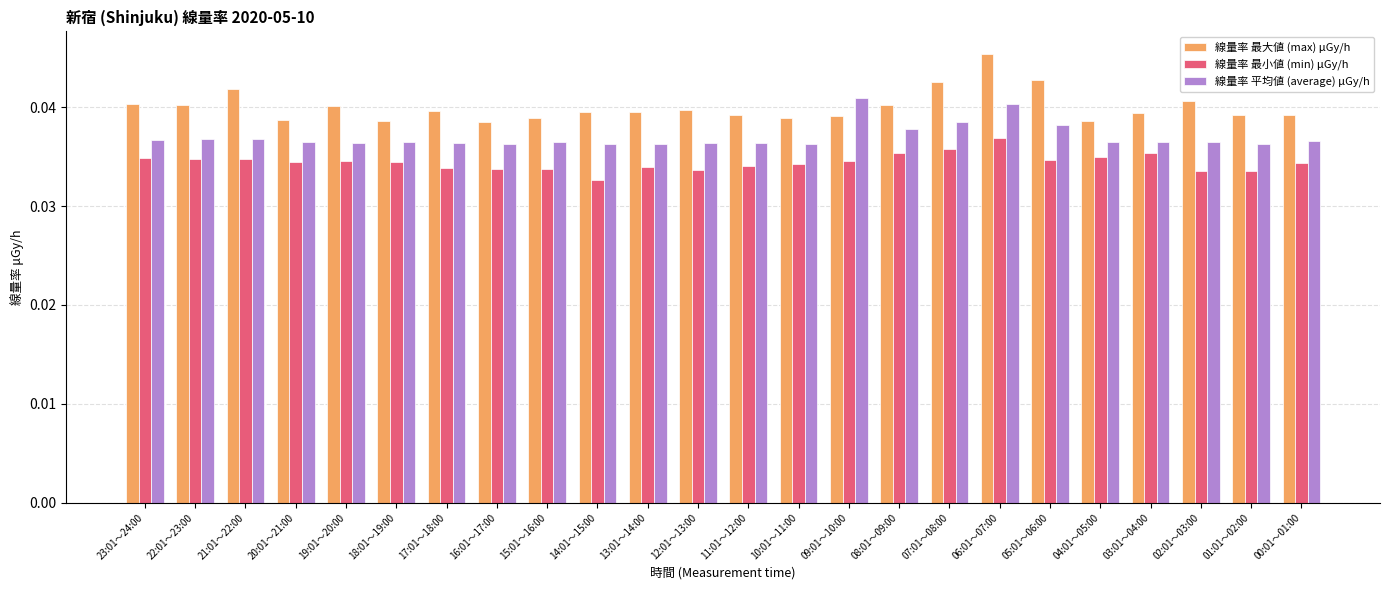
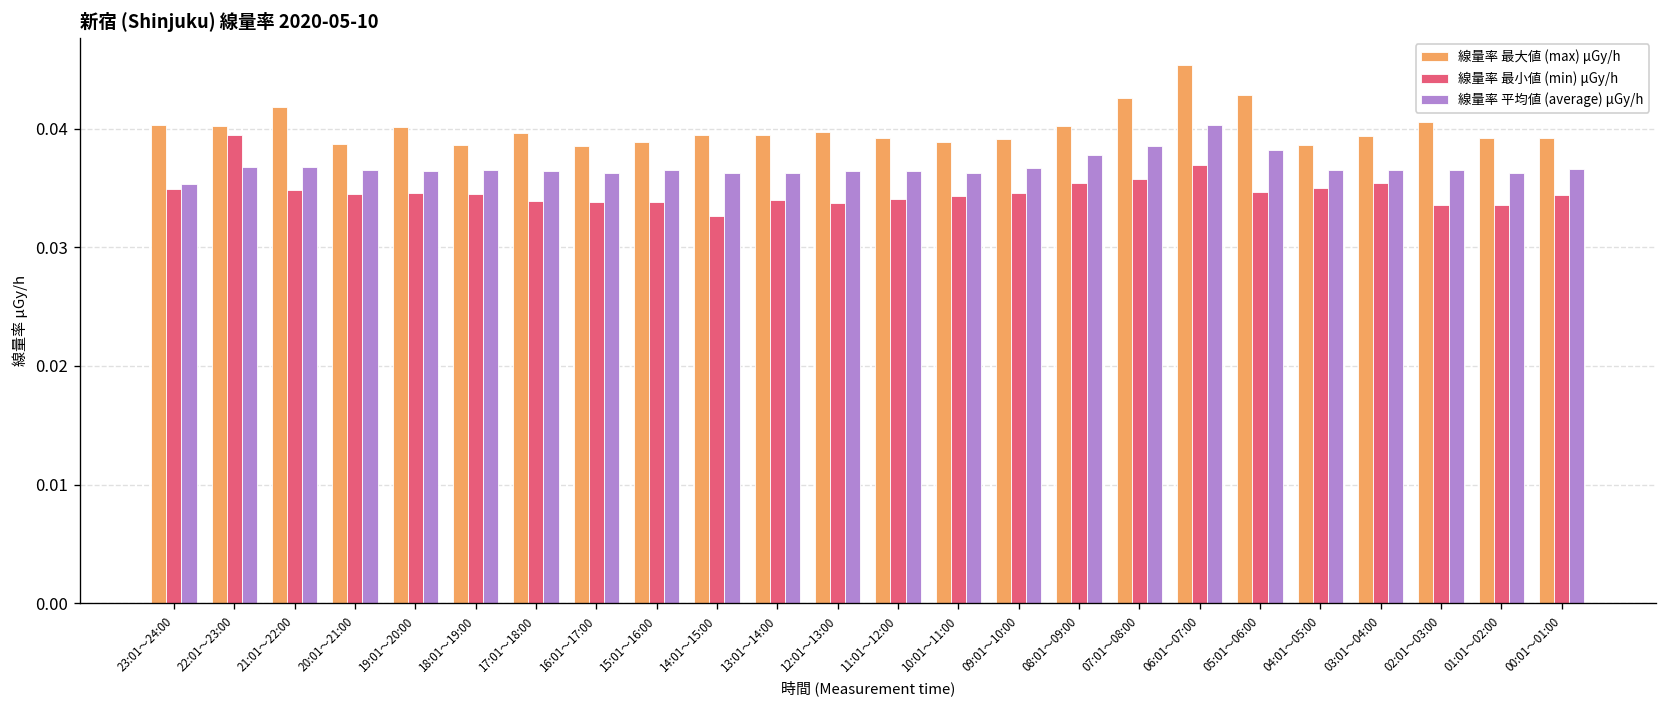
  {
    "線量率 最大値 (max) μGy/h": {
      "23:01～24:00": 0.040,
      "22:01～23:00": 0.040,
      "21:01～22:00": 0.042,
      "20:01～21:00": 0.039,
      "19:01～20:00": 0.040,
      "18:01～19:00": 0.039,
      "17:01～18:00": 0.040,
      "16:01～17:00": 0.039,
      "15:01～16:00": 0.039,
      "14:01～15:00": 0.040,
      "13:01～14:00": 0.040,
      "12:01～13:00": 0.040,
      "11:01～12:00": 0.039,
      "10:01～11:00": 0.039,
      "09:01～10:00": 0.039,
      "08:01～09:00": 0.040,
      "07:01～08:00": 0.043,
      "06:01～07:00": 0.045,
      "05:01～06:00": 0.043,
      "04:01～05:00": 0.039,
      "03:01～04:00": 0.039,
      "02:01～03:00": 0.041,
      "01:01～02:00": 0.039,
      "00:01～01:00": 0.039
    },
    "線量率 最小値 (min) μGy/h": {
      "23:01～24:00": 0.035,
-     "22:01～23:00": 0.035,
+     "22:01～23:00": 0.040,
      "21:01～22:00": 0.035,
      "20:01～21:00": 0.035,
      "19:01～20:00": 0.035,
      "18:01～19:00": 0.035,
      "17:01～18:00": 0.034,
      "16:01～17:00": 0.034,
      "15:01～16:00": 0.034,
      "14:01～15:00": 0.033,
      "13:01～14:00": 0.034,
      "12:01～13:00": 0.034,
      "11:01～12:00": 0.034,
      "10:01～11:00": 0.034,
      "09:01～10:00": 0.035,
      "08:01～09:00": 0.035,
      "07:01～08:00": 0.036,
      "06:01～07:00": 0.037,
      "05:01～06:00": 0.035,
      "04:01～05:00": 0.035,
      "03:01～04:00": 0.035,
      "02:01～03:00": 0.034,
      "01:01～02:00": 0.034,
      "00:01～01:00": 0.034
    },
    "線量率 平均値 (average) μGy/h": {
-     "23:01～24:00": 0.037,
+     "23:01～24:00": 0.035,
      "22:01～23:00": 0.037,
      "21:01～22:00": 0.037,
      "20:01～21:00": 0.037,
      "19:01～20:00": 0.036,
      "18:01～19:00": 0.037,
      "17:01～18:00": 0.036,
      "16:01～17:00": 0.036,
      "15:01～16:00": 0.037,
      "14:01～15:00": 0.036,
      "13:01～14:00": 0.036,
      "12:01～13:00": 0.036,
      "11:01～12:00": 0.036,
      "10:01～11:00": 0.036,
-     "09:01～10:00": 0.041,
+     "09:01～10:00": 0.037,
      "08:01～09:00": 0.038,
      "07:01～08:00": 0.039,
      "06:01～07:00": 0.040,
      "05:01～06:00": 0.038,
      "04:01～05:00": 0.037,
      "03:01～04:00": 0.037,
      "02:01～03:00": 0.037,
      "01:01～02:00": 0.036,
      "00:01～01:00": 0.037
    }
  }
